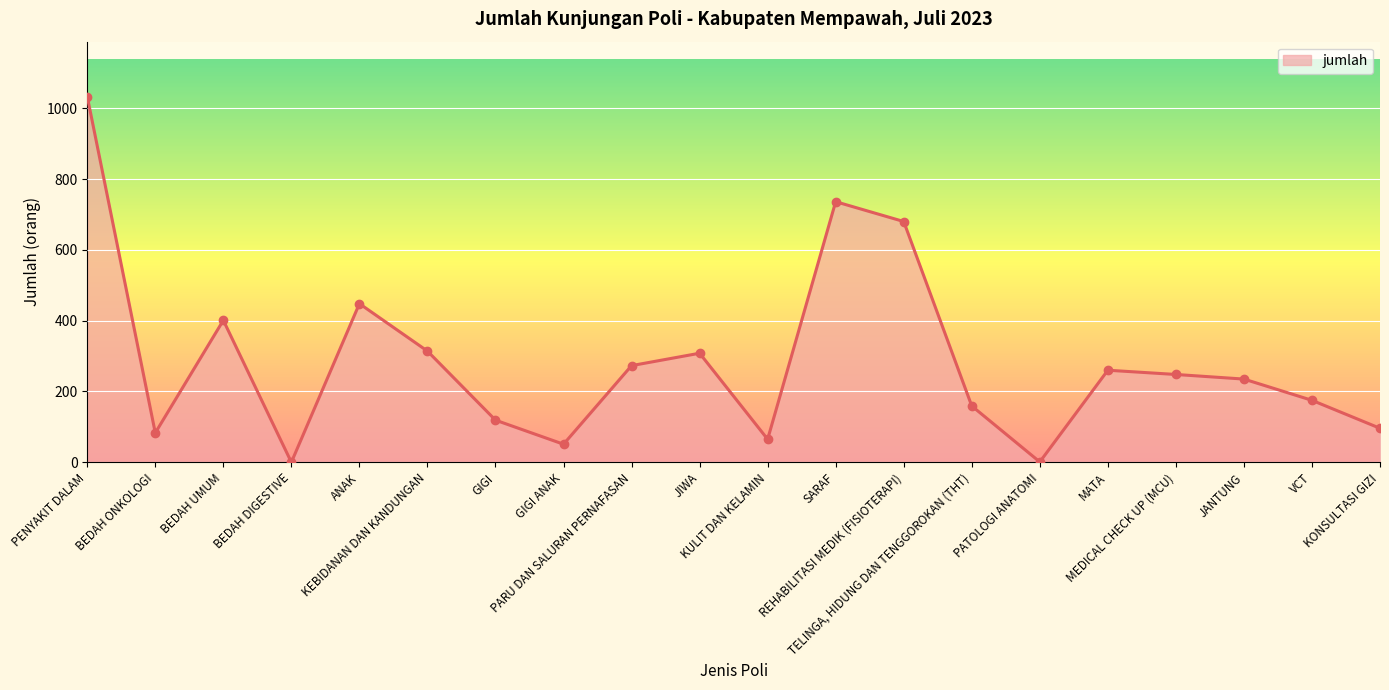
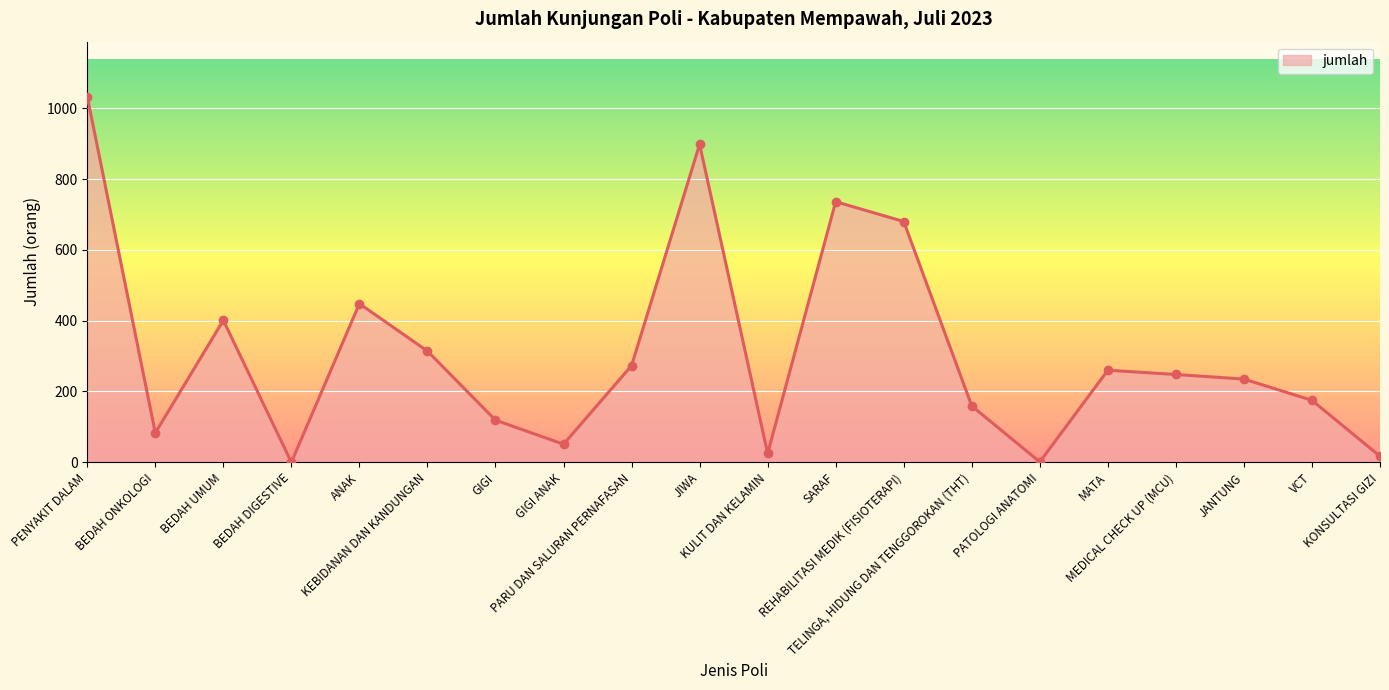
  {
    "PENYAKIT DALAM": 1030,
    "BEDAH ONKOLOGI": 80,
    "BEDAH UMUM": 400,
    "BEDAH DIGESTIVE": 0,
    "ANAK": 450,
    "KEBIDANAN DAN KANDUNGAN": 310,
    "GIGI": 120,
    "GIGI ANAK": 50,
    "PARU DAN SALURAN PERNAFASAN": 270,
-   "JIWA": 310,
-   "KULIT DAN KELAMIN": 70,
+   "JIWA": 900,
+   "KULIT DAN KELAMIN": 30,
    "SARAF": 740,
    "REHABILITASI MEDIK (FISIOTERAPI)": 680,
    "TELINGA, HIDUNG DAN TENGGOROKAN (THT)": 160,
    "PATOLOGI ANATOMI": 0,
    "MATA": 260,
    "MEDICAL CHECK UP (MCU)": 250,
    "JANTUNG": 240,
    "VCT": 180,
-   "KONSULTASI GIZI": 100
+   "KONSULTASI GIZI": 20
  }
